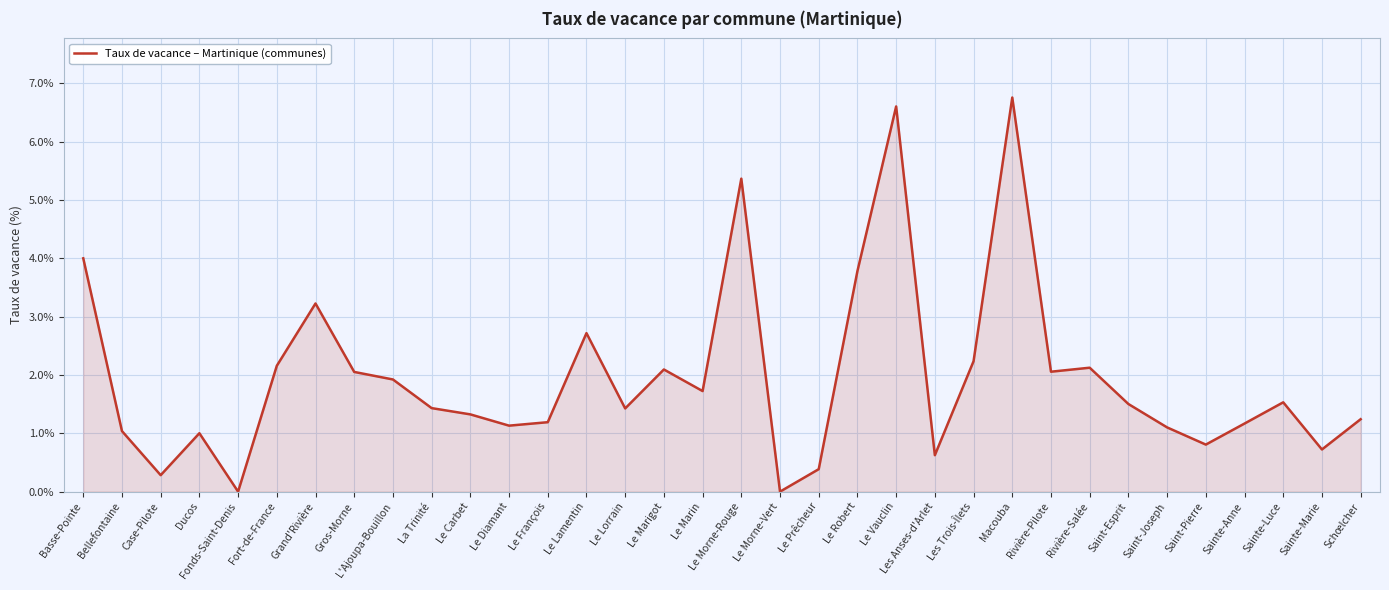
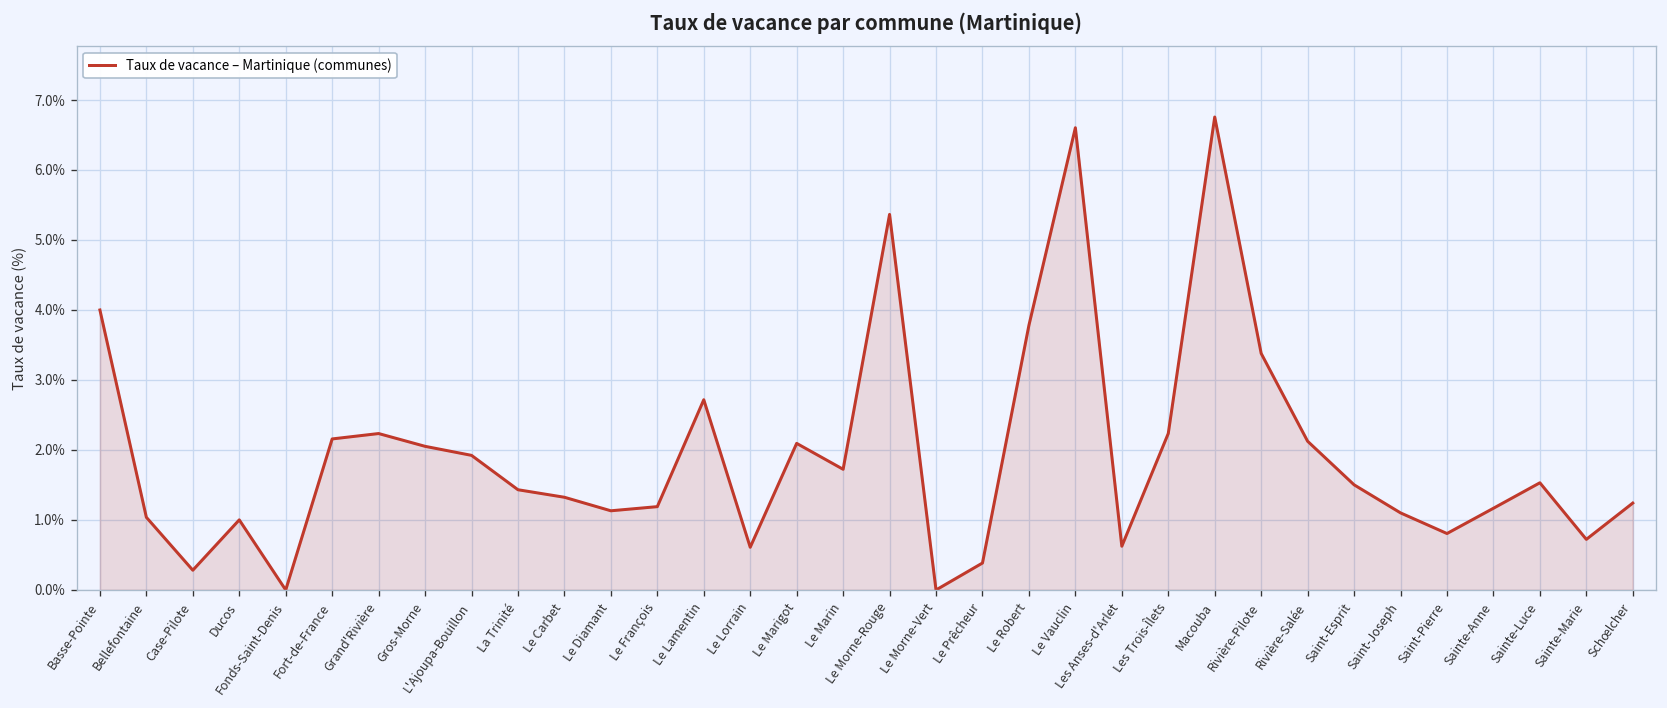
  {
    "Basse-Pointe": "4.0%",
    "Bellefontaine": "1.0%",
    "Case-Pilote": "0.3%",
    "Ducos": "1.0%",
    "Fonds-Saint-Denis": "0.0%",
    "Fort-de-France": "2.2%",
-   "Grand'Rivière": "3.2%",
+   "Grand'Rivière": "2.2%",
    "Gros-Morne": "2.1%",
    "L'Ajoupa-Bouillon": "1.9%",
    "La Trinité": "1.4%",
    "Le Carbet": "1.3%",
    "Le Diamant": "1.1%",
    "Le François": "1.2%",
    "Le Lamentin": "2.7%",
-   "Le Lorrain": "1.4%",
+   "Le Lorrain": "0.6%",
    "Le Marigot": "2.1%",
    "Le Marin": "1.7%",
    "Le Morne-Rouge": "5.4%",
    "Le Morne-Vert": "0.0%",
    "Le Prêcheur": "0.4%",
    "Le Robert": "3.8%",
    "Le Vauclin": "6.6%",
    "Les Anses-d'Arlet": "0.6%",
    "Les Trois-Îlets": "2.2%",
    "Macouba": "6.8%",
-   "Rivière-Pilote": "2.1%",
+   "Rivière-Pilote": "3.4%",
    "Rivière-Salée": "2.1%",
    "Saint-Esprit": "1.5%",
    "Saint-Joseph": "1.1%",
    "Saint-Pierre": "0.8%",
    "Sainte-Anne": "1.2%",
    "Sainte-Luce": "1.5%",
    "Sainte-Marie": "0.7%",
    "Schœlcher": "1.2%"
  }
